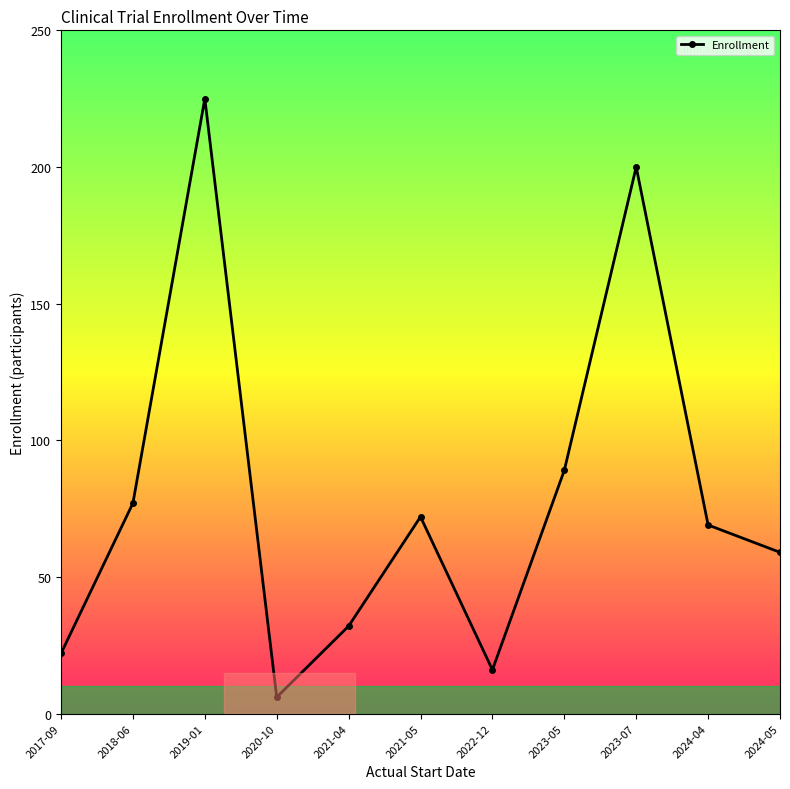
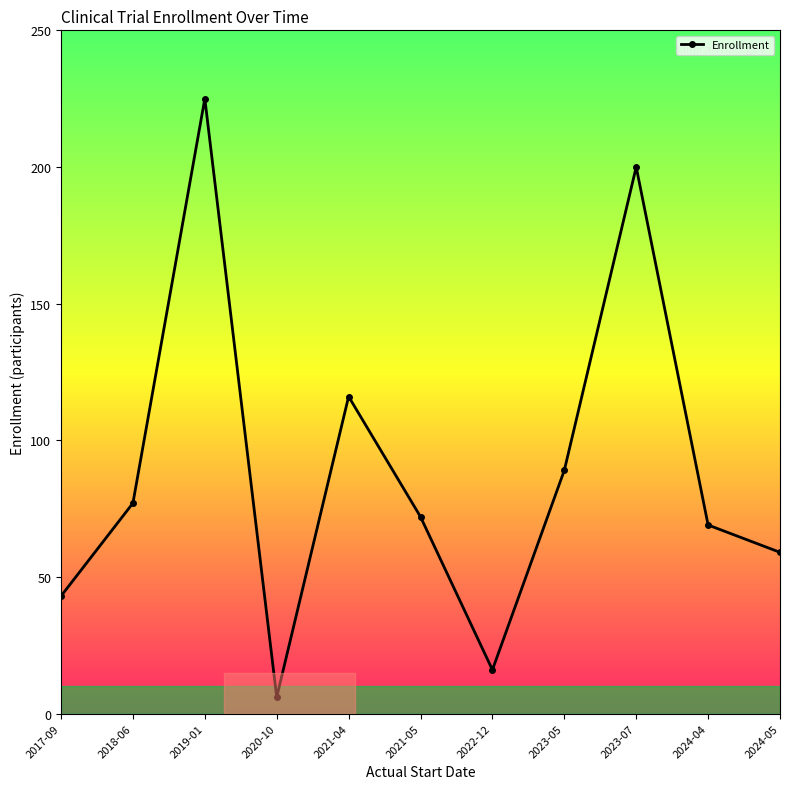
  {
-   "2017-09": 22,
+   "2017-09": 43,
    "2018-06": 77,
    "2019-01": 225,
-   "2021-04": 32,
+   "2021-04": 116,
    "2021-05": 72,
    "2022-12": 16,
    "2023-05": 89,
    "2023-07": 200,
    "2024-04": 69,
    "2024-05": 59
  }
